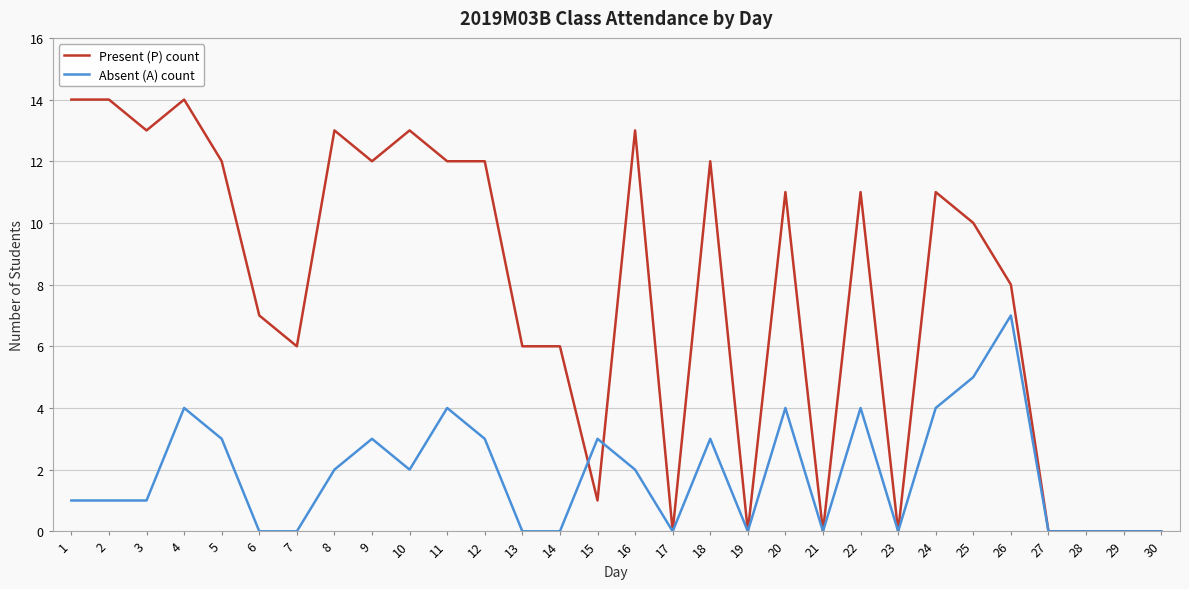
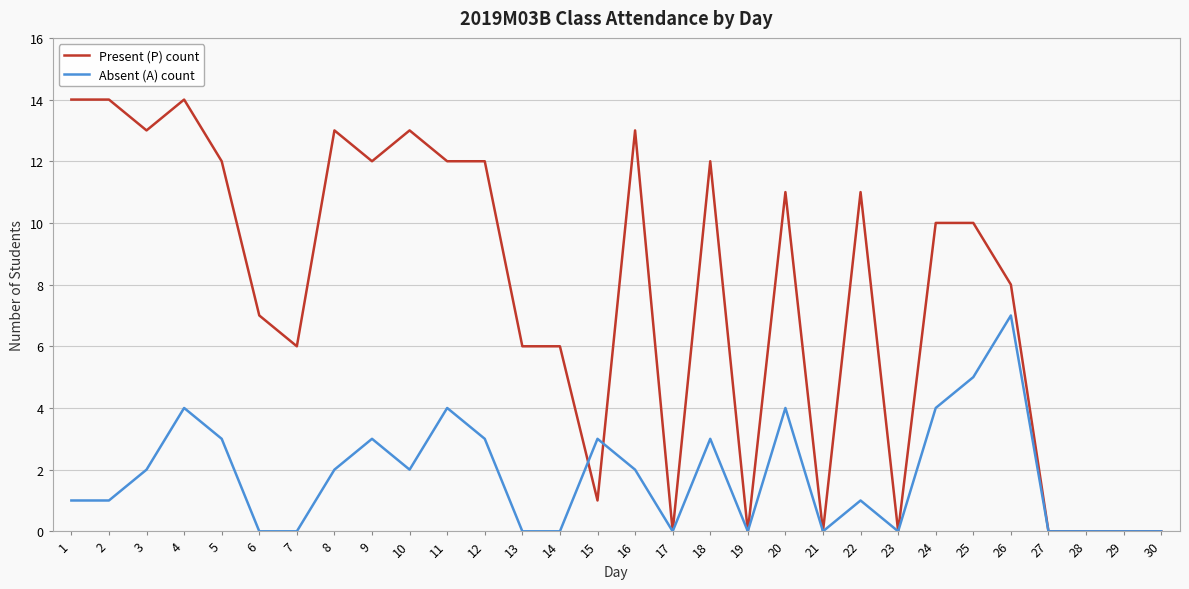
  {
    "Present (P) count": {
      "1": 14,
      "2": 14,
      "3": 13,
      "4": 14,
      "5": 12,
      "6": 7,
      "7": 6,
      "8": 13,
      "9": 12,
      "10": 13,
      "11": 12,
      "12": 12,
      "13": 6,
      "14": 6,
      "15": 1,
      "16": 13,
      "18": 12,
      "20": 11,
      "22": 11,
-     "24": 11,
+     "24": 10,
      "25": 10,
      "26": 8
    },
    "Absent (A) count": {
      "1": 1,
      "2": 1,
-     "3": 1,
+     "3": 2,
      "4": 4,
      "5": 3,
      "6": 0,
      "7": 0,
      "8": 2,
      "9": 3,
      "10": 2,
      "11": 4,
      "12": 3,
      "13": 0,
      "14": 0,
      "15": 3,
      "16": 2,
      "18": 3,
      "20": 4,
-     "22": 4,
+     "22": 1,
      "24": 4,
      "25": 5,
      "26": 7
    }
  }
